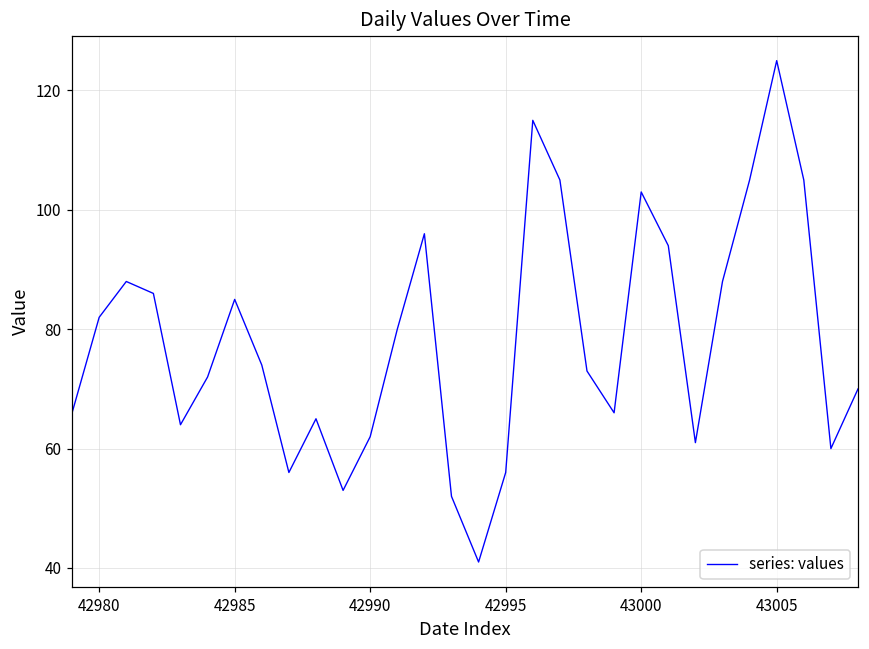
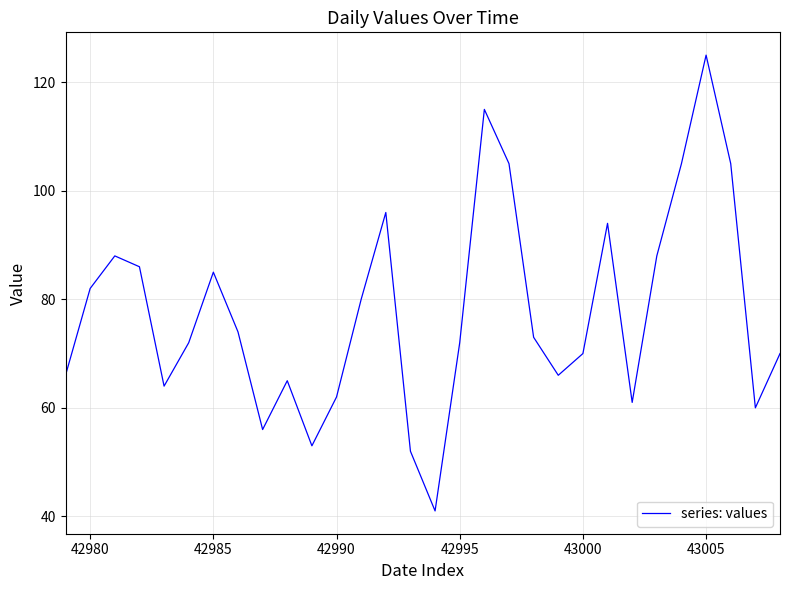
  {
    "42980": 82,
    "42985": 85,
    "42990": 62,
-   "42995": 56,
-   "43000": 103,
+   "42995": 72,
+   "43000": 70,
    "43005": 125
  }
